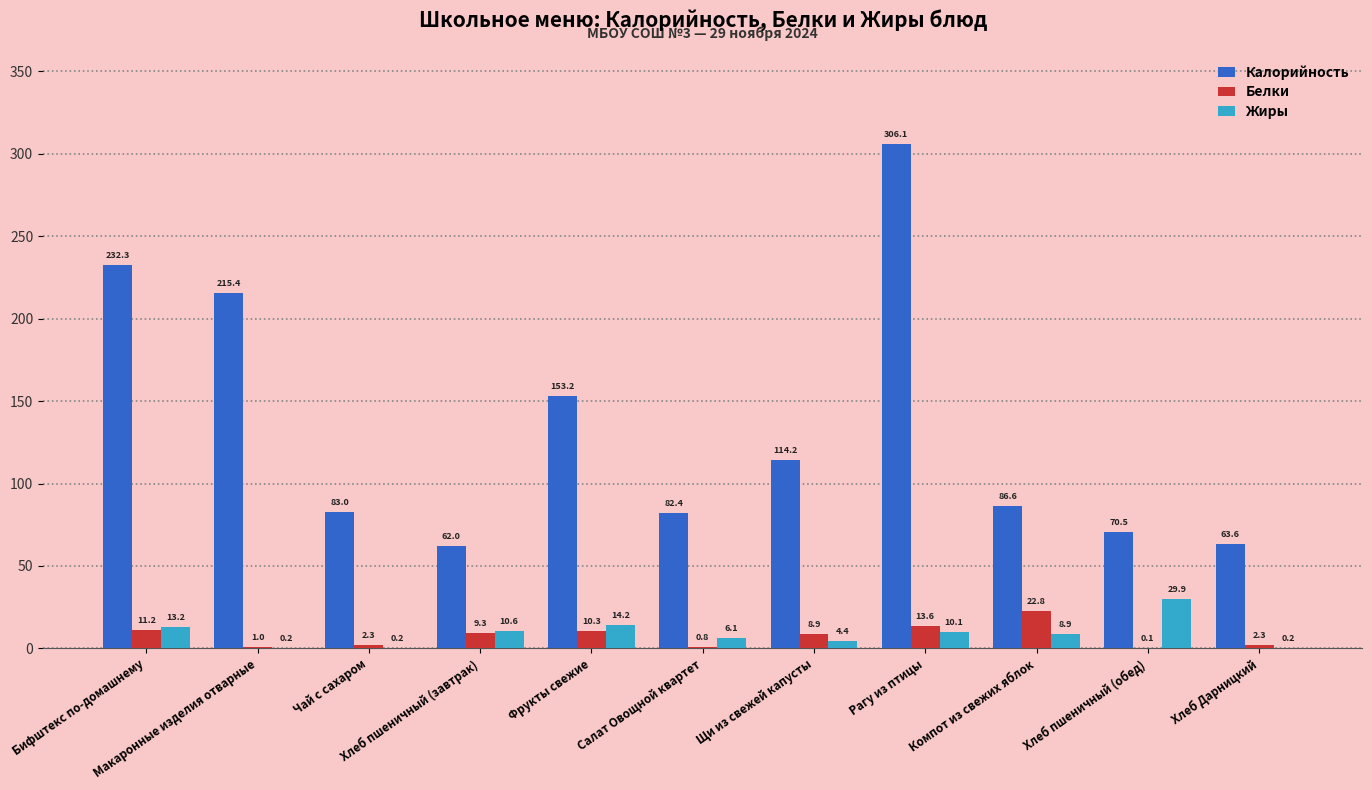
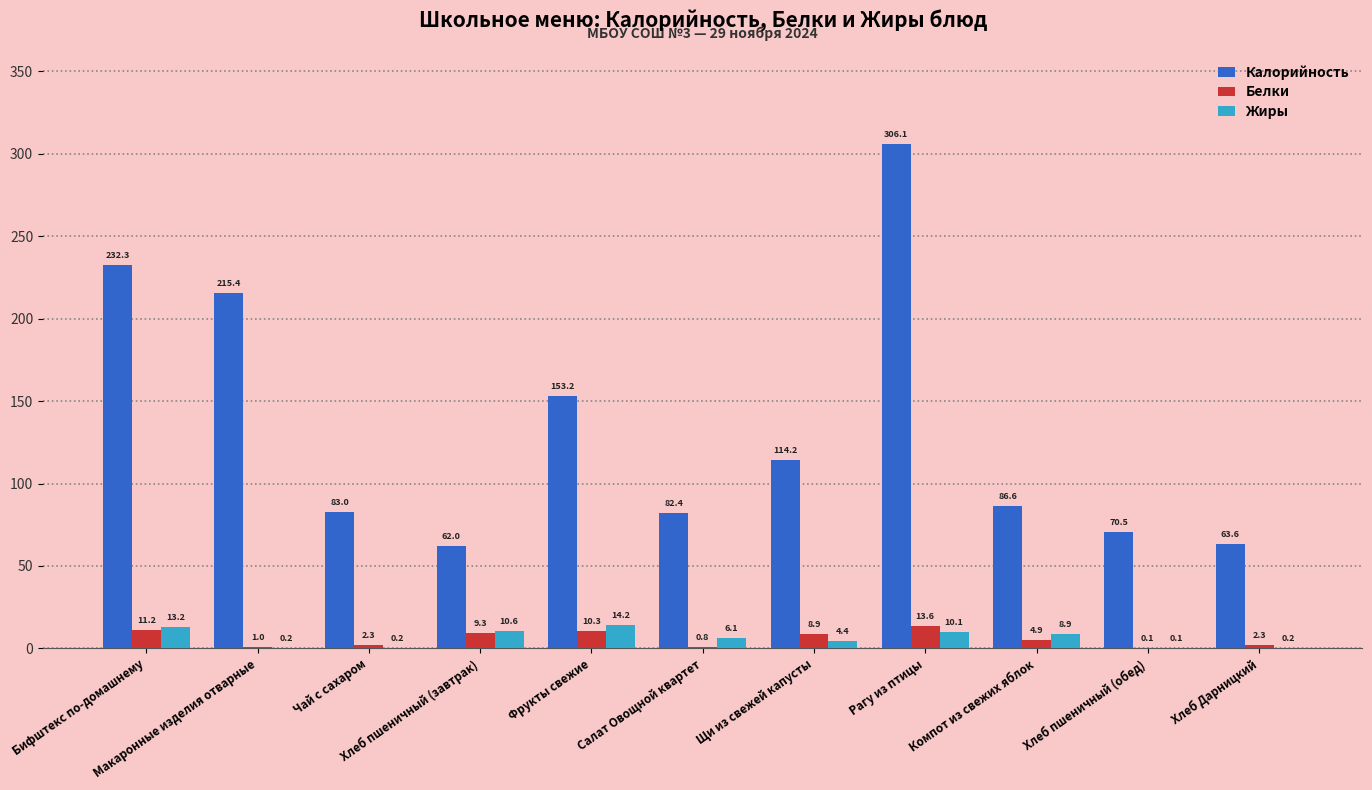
  {
    "Калорийность": {
      "Бифштекс по-домашнему": 232.3,
      "Макаронные изделия отварные": 215.4,
      "Чай с сахаром": 83.0,
      "Хлеб пшеничный (завтрак)": 62.0,
      "Фрукты свежие": 153.2,
      "Салат Овощной квартет": 82.4,
      "Щи из свежей капусты": 114.2,
      "Рагу из птицы": 306.1,
      "Компот из свежих яблок": 86.6,
      "Хлеб пшеничный (обед)": 70.5,
      "Хлеб Дарницкий": 63.6
    },
    "Белки": {
      "Бифштекс по-домашнему": 11.2,
      "Макаронные изделия отварные": 1.0,
      "Чай с сахаром": 2.3,
      "Хлеб пшеничный (завтрак)": 9.3,
      "Фрукты свежие": 10.3,
      "Салат Овощной квартет": 0.8,
      "Щи из свежей капусты": 8.9,
      "Рагу из птицы": 13.6,
-     "Компот из свежих яблок": 22.8,
+     "Компот из свежих яблок": 4.9,
      "Хлеб пшеничный (обед)": 0.1,
      "Хлеб Дарницкий": 2.3
    },
    "Жиры": {
      "Бифштекс по-домашнему": 13.2,
      "Макаронные изделия отварные": 0.2,
      "Чай с сахаром": 0.2,
      "Хлеб пшеничный (завтрак)": 10.6,
      "Фрукты свежие": 14.2,
      "Салат Овощной квартет": 6.1,
      "Щи из свежей капусты": 4.4,
      "Рагу из птицы": 10.1,
      "Компот из свежих яблок": 8.9,
-     "Хлеб пшеничный (обед)": 29.9,
+     "Хлеб пшеничный (обед)": 0.1,
      "Хлеб Дарницкий": 0.2
    }
  }
